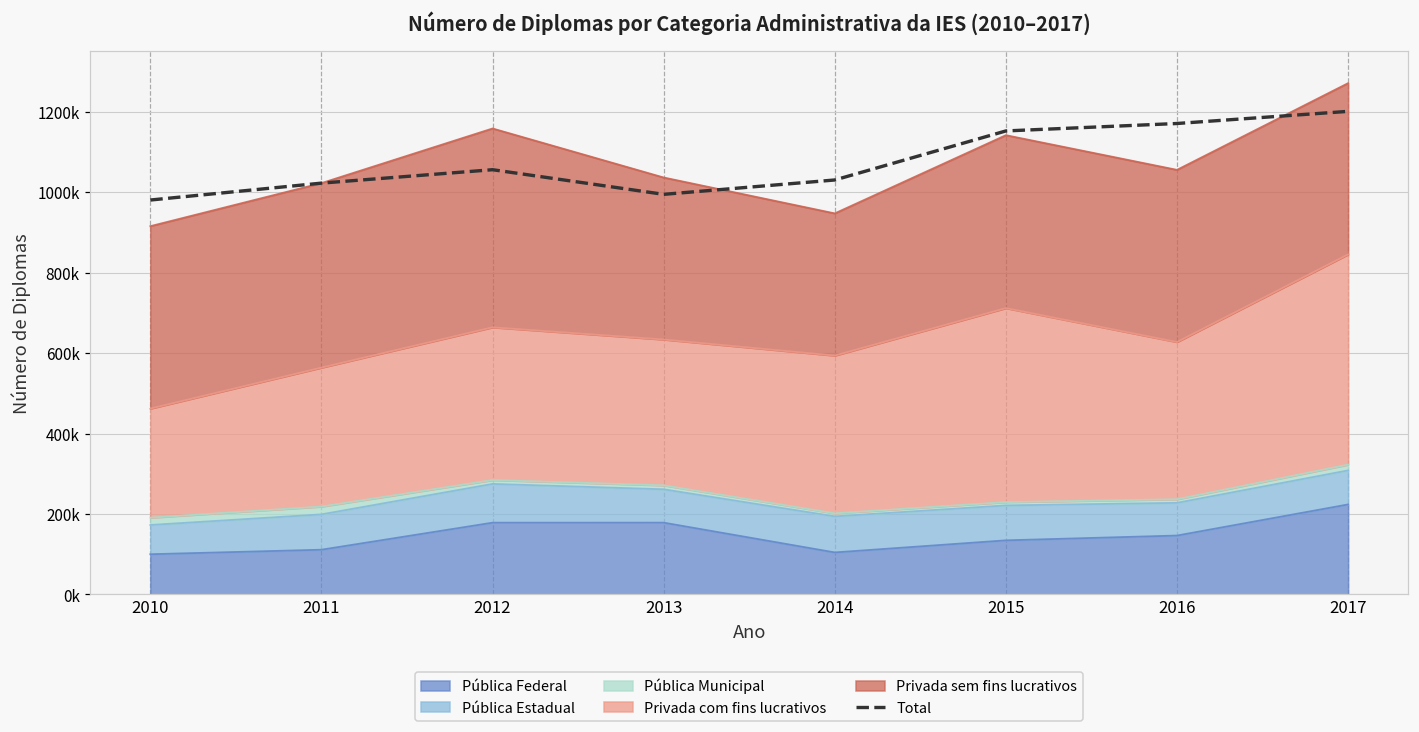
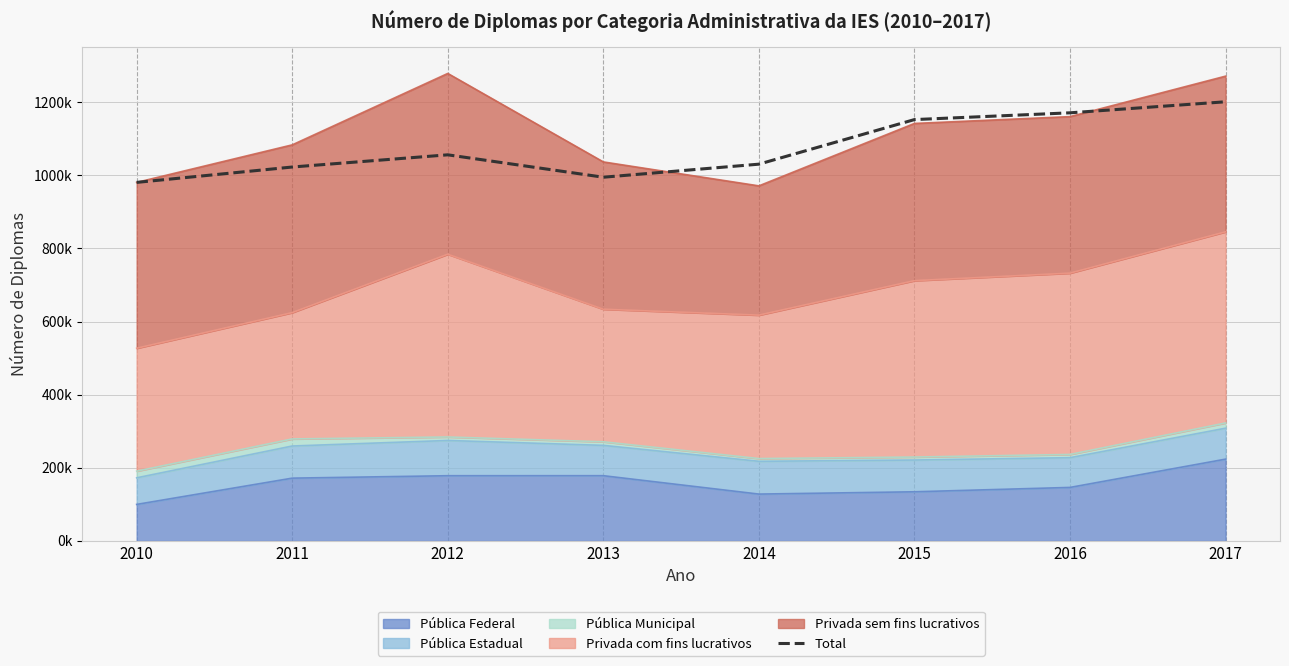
  {
    "Pública Federal": {
      "2010": 100000,
-     "2011": 110000,
+     "2011": 170000,
      "2012": 180000,
      "2013": 180000,
-     "2014": 100000,
+     "2014": 130000,
      "2015": 130000,
      "2016": 150000,
      "2017": 220000
    },
    "Privada com fins lucrativos": {
-     "2010": 270000,
+     "2010": 340000,
      "2011": 350000,
-     "2012": 380000,
+     "2012": 500000,
      "2013": 360000,
      "2014": 390000,
      "2015": 480000,
-     "2016": 390000,
+     "2016": 500000,
      "2017": 520000
    },
    "Privada sem fins lucrativos": {
      "2012": 490000,
      "2013": 400000,
      "2014": 350000,
      "2015": 430000,
      "2016": 430000,
      "2017": 430000
    },
    "Total": {
      "2012": 1060000,
      "2013": 990000,
      "2014": 1030000,
      "2015": 1150000,
      "2016": 1170000,
      "2017": 1200000
    }
  }
